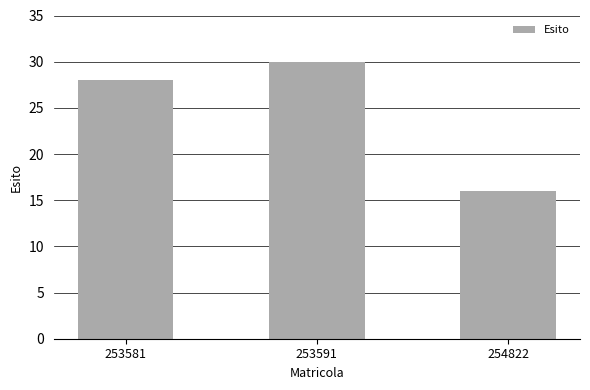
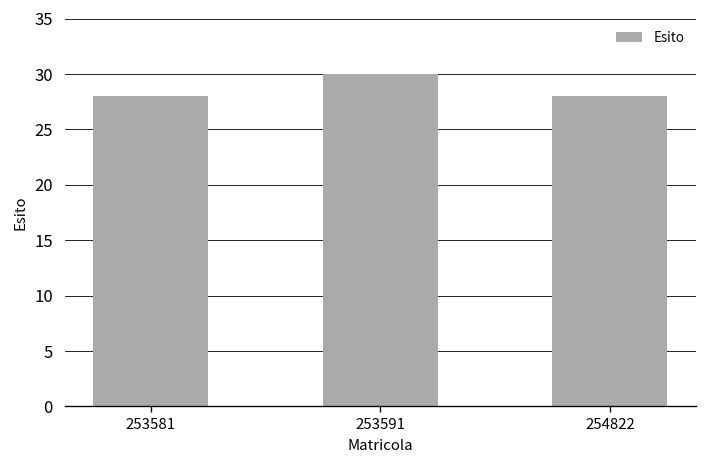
  {
    "253581": 28,
    "253591": 30,
-   "254822": 16
+   "254822": 28
  }
